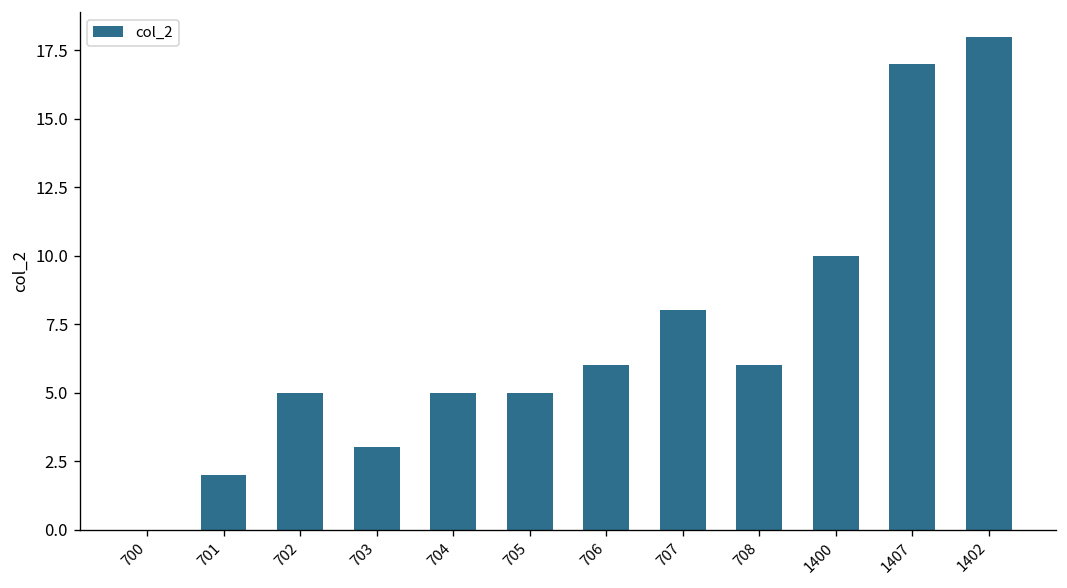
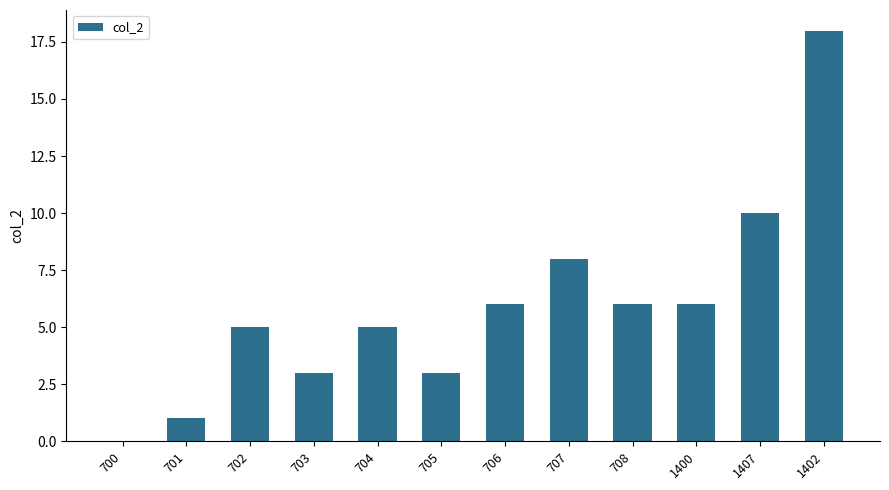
  {
    "700": 0,
-   "701": 2,
+   "701": 1,
    "702": 5,
    "703": 3,
    "704": 5,
-   "705": 5,
+   "705": 3,
    "706": 6,
    "707": 8,
    "708": 6,
-   "1400": 10,
-   "1407": 17,
+   "1400": 6,
+   "1407": 10,
    "1402": 18
  }
